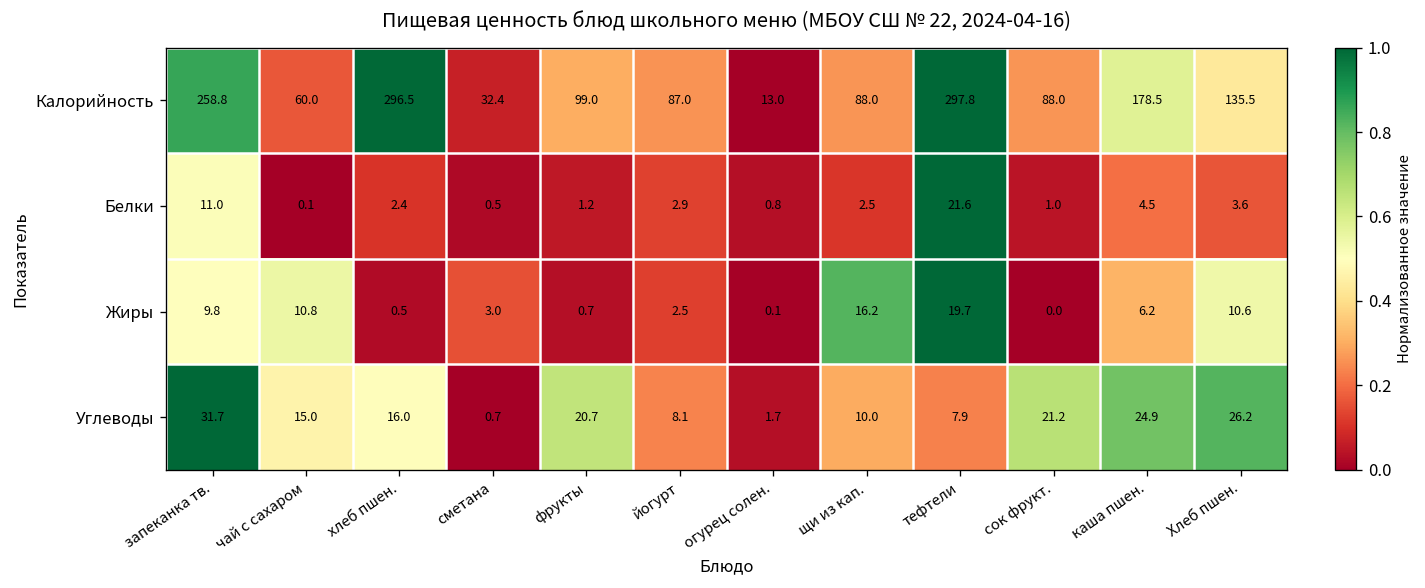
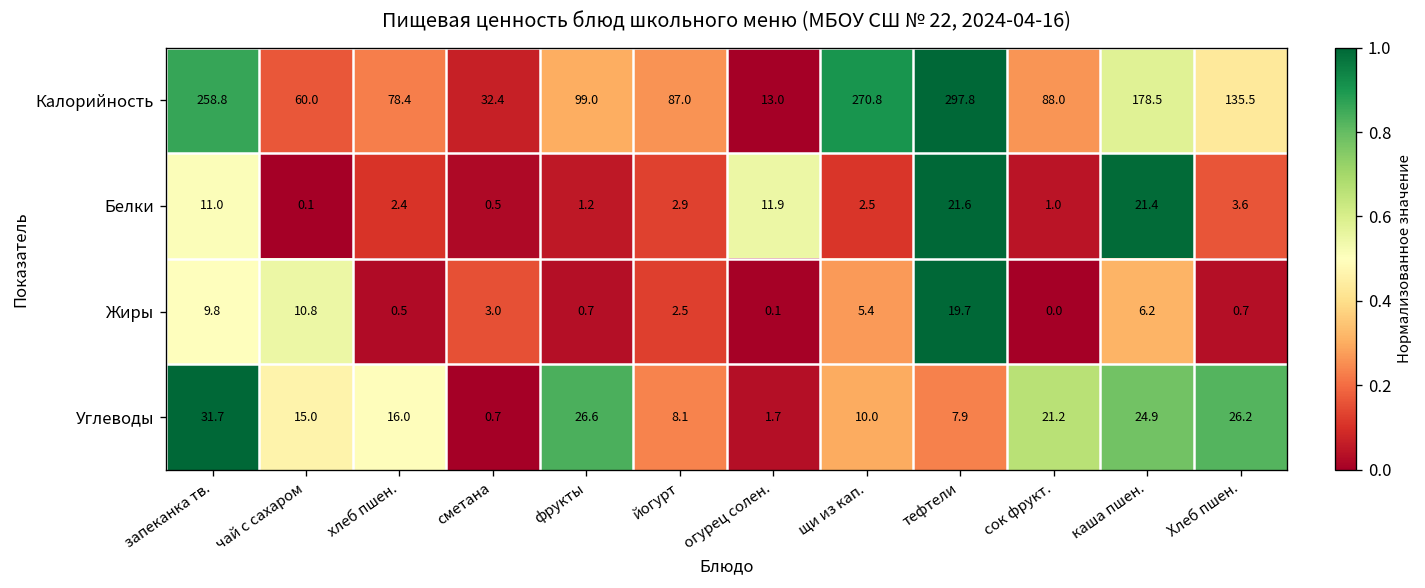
  {
    "Калорийность": {
      "запеканка тв.": 258.8,
      "чай с сахаром": 60.0,
-     "хлеб пшен.": 296.5,
+     "хлеб пшен.": 78.4,
      "сметана": 32.4,
      "фрукты": 99.0,
      "йогурт": 87.0,
      "огурец солен.": 13.0,
-     "щи из кап.": 88.0,
+     "щи из кап.": 270.8,
      "тефтели": 297.8,
      "сок фрукт.": 88.0,
      "каша пшен.": 178.5,
      "Хлеб пшен.": 135.5
    },
    "Белки": {
      "запеканка тв.": 11.0,
      "чай с сахаром": 0.1,
      "хлеб пшен.": 2.4,
      "сметана": 0.5,
      "фрукты": 1.2,
      "йогурт": 2.9,
-     "огурец солен.": 0.8,
+     "огурец солен.": 11.9,
      "щи из кап.": 2.5,
      "тефтели": 21.6,
      "сок фрукт.": 1.0,
-     "каша пшен.": 4.5,
+     "каша пшен.": 21.4,
      "Хлеб пшен.": 3.6
    },
    "Жиры": {
      "запеканка тв.": 9.8,
      "чай с сахаром": 10.8,
      "хлеб пшен.": 0.5,
      "сметана": 3.0,
      "фрукты": 0.7,
      "йогурт": 2.5,
      "огурец солен.": 0.1,
-     "щи из кап.": 16.2,
+     "щи из кап.": 5.4,
      "тефтели": 19.7,
      "сок фрукт.": 0.0,
      "каша пшен.": 6.2,
-     "Хлеб пшен.": 10.6
+     "Хлеб пшен.": 0.7
    },
    "Углеводы": {
      "запеканка тв.": 31.7,
      "чай с сахаром": 15.0,
      "хлеб пшен.": 16.0,
      "сметана": 0.7,
-     "фрукты": 20.7,
+     "фрукты": 26.6,
      "йогурт": 8.1,
      "огурец солен.": 1.7,
      "щи из кап.": 10.0,
      "тефтели": 7.9,
      "сок фрукт.": 21.2,
      "каша пшен.": 24.9,
      "Хлеб пшен.": 26.2
    }
  }
